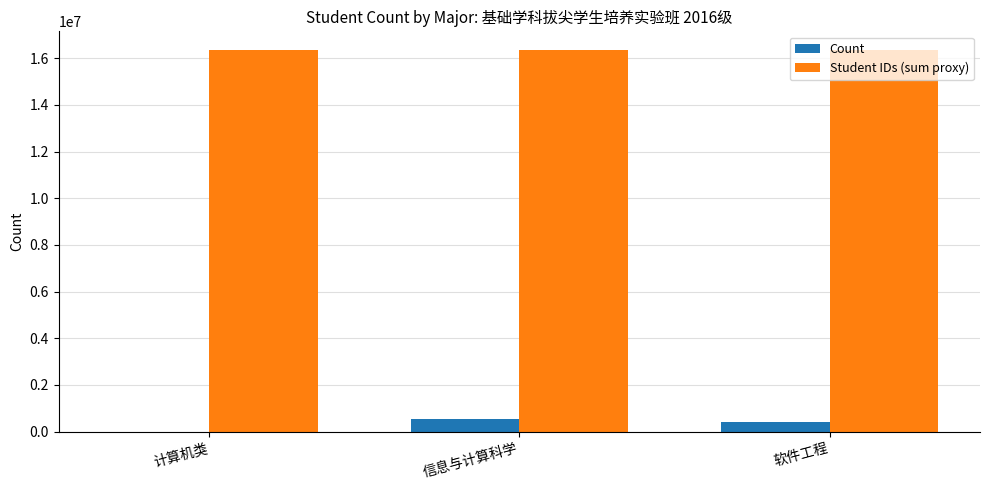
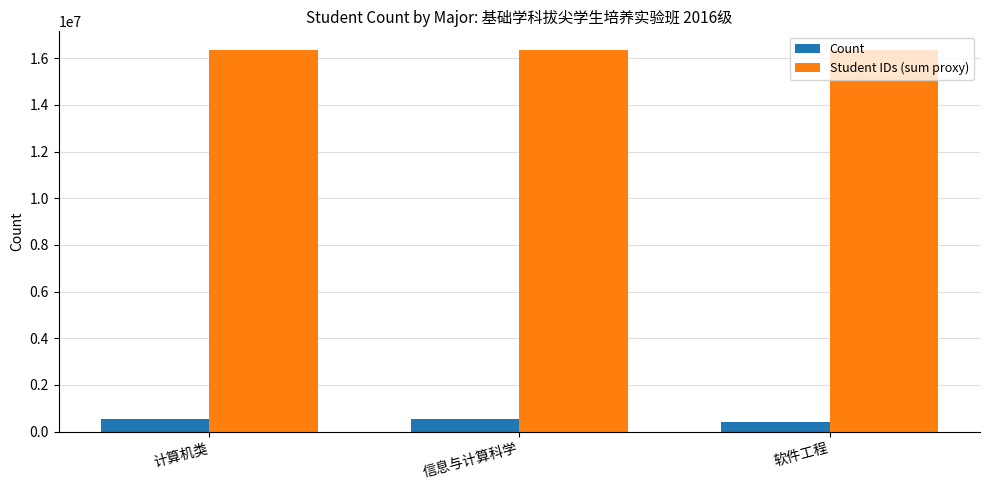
  {
    "Count": {
-     "计算机类": 0,
+     "计算机类": 500000,
      "信息与计算科学": 500000,
      "软件工程": 400000
    },
    "Student IDs (sum proxy)": {
      "计算机类": 16300000,
      "信息与计算科学": 16300000
    }
  }
